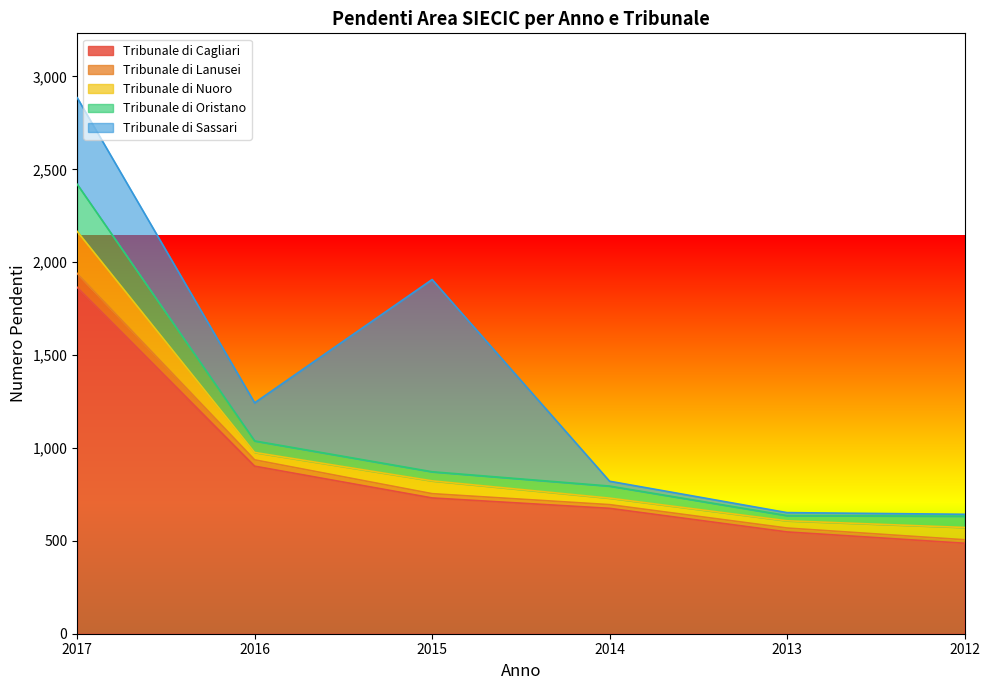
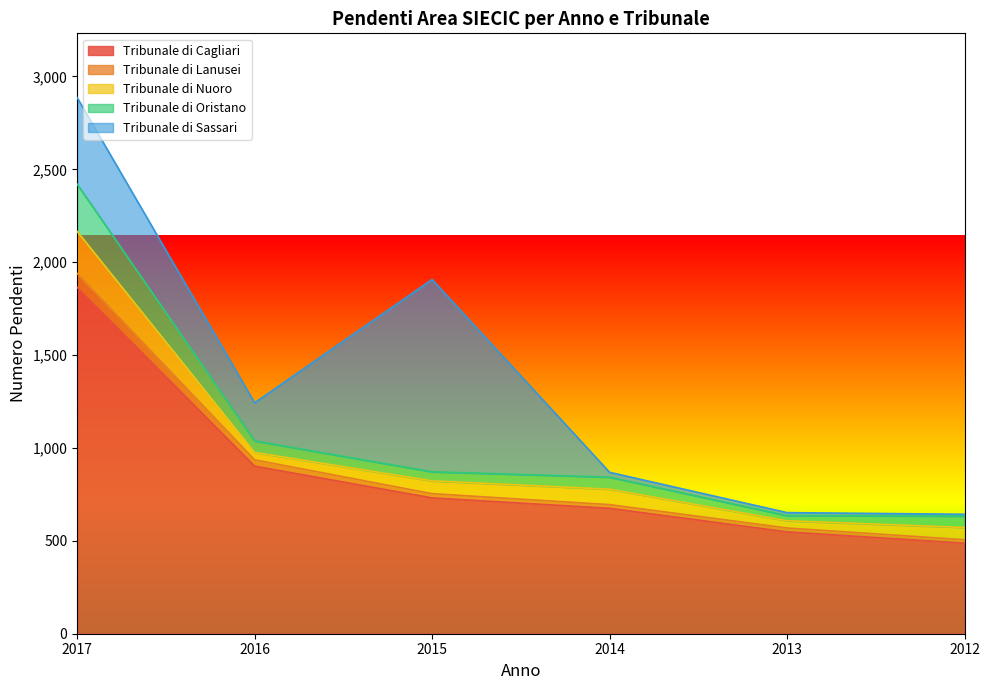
  {
    "Tribunale di Nuoro": {
      "2017": "230",
      "2016": "40",
      "2015": "70",
-     "2014": "40",
+     "2014": "80",
      "2013": "40",
      "2012": "70"
    },
    "Tribunale di Oristano": {
      "2017": "250",
      "2016": "60",
      "2015": "50",
      "2014": "70",
      "2013": "30"
    },
    "Tribunale di Sassari": {
      "2017": "470",
      "2016": "210",
      "2015": "1,040",
      "2014": "30",
      "2013": "20"
    }
  }
